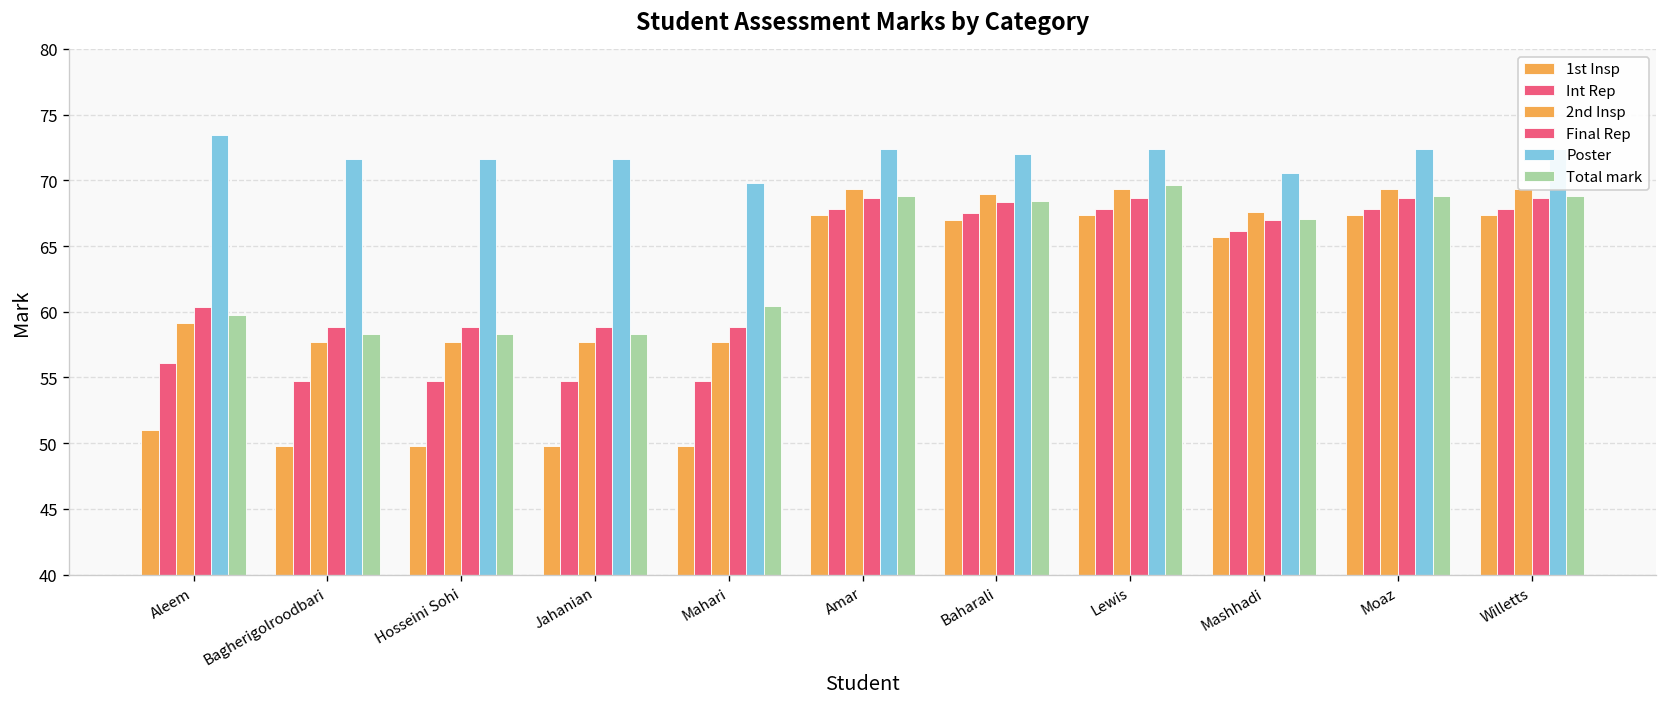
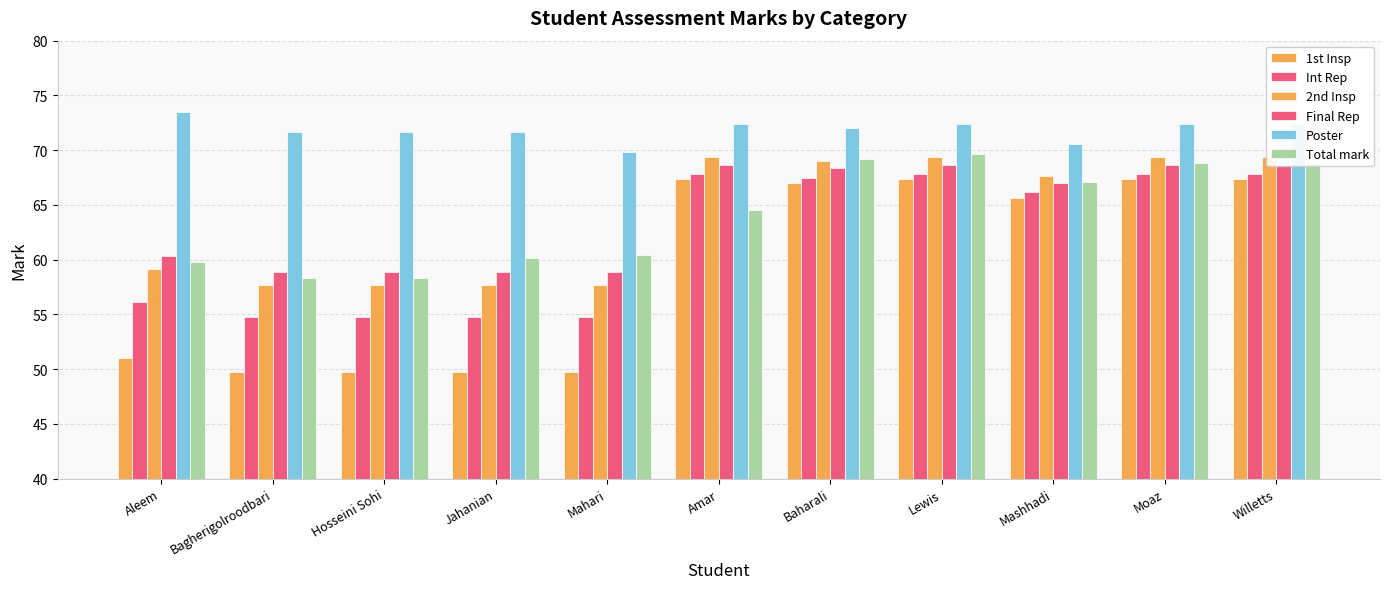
  {
    "Poster": {
      "Aleem": 73.4,
      "Bagherigolroodbari": 71.6,
      "Hosseini Sohi": 71.6,
      "Jahanian": 71.6,
      "Mahari": 69.8,
      "Amar": 72.4,
      "Baharali": 72.0,
      "Lewis": 72.4,
      "Mashhadi": 70.6,
      "Moaz": 72.4
    },
    "Total mark": {
      "Aleem": 59.8,
      "Bagherigolroodbari": 58.3,
      "Hosseini Sohi": 58.3,
-     "Jahanian": 58.3,
+     "Jahanian": 60.1,
      "Mahari": 60.4,
-     "Amar": 68.8,
-     "Baharali": 68.5,
+     "Amar": 64.5,
+     "Baharali": 69.2,
      "Lewis": 69.7,
      "Mashhadi": 67.1,
      "Moaz": 68.8
    }
  }
